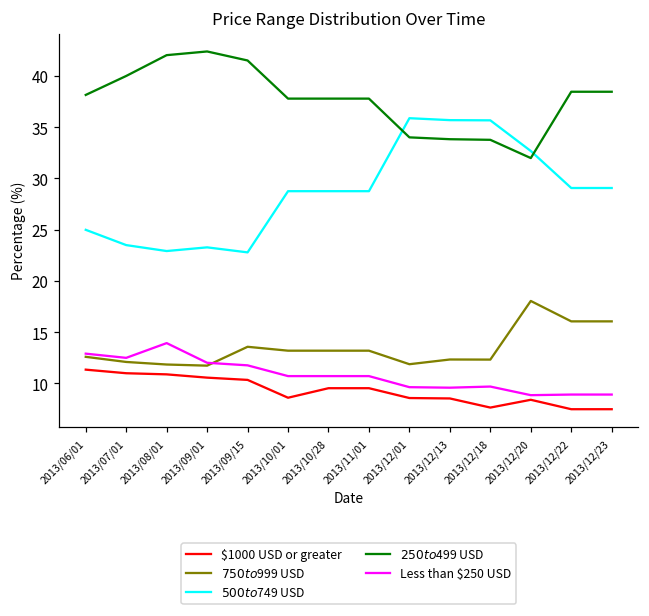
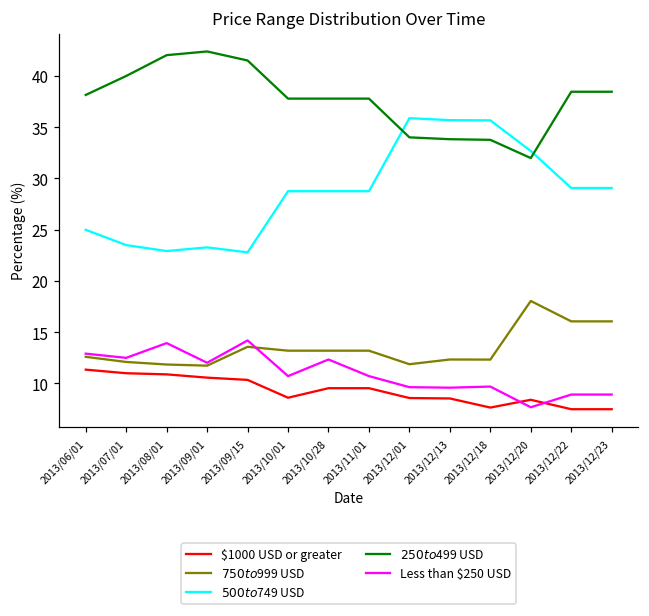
  {
    "$1000 USD or greater": {
      "2013/06/01": 11,
      "2013/07/01": 11,
      "2013/08/01": 11,
      "2013/09/01": 11,
      "2013/09/15": 10,
      "2013/10/01": 9,
      "2013/10/28": 10,
      "2013/11/01": 10,
      "2013/12/01": 9,
      "2013/12/13": 9,
      "2013/12/18": 8,
      "2013/12/20": 8,
      "2013/12/22": 7,
      "2013/12/23": 7
    },
    "Less than $250 USD": {
      "2013/06/01": 13,
      "2013/07/01": 13,
      "2013/08/01": 14,
      "2013/09/01": 12,
-     "2013/09/15": 12,
+     "2013/09/15": 14,
      "2013/10/01": 11,
-     "2013/10/28": 11,
+     "2013/10/28": 12,
      "2013/11/01": 11,
      "2013/12/01": 10,
      "2013/12/13": 10,
      "2013/12/18": 10,
-     "2013/12/20": 9,
+     "2013/12/20": 8,
      "2013/12/22": 9,
      "2013/12/23": 9
    }
  }
